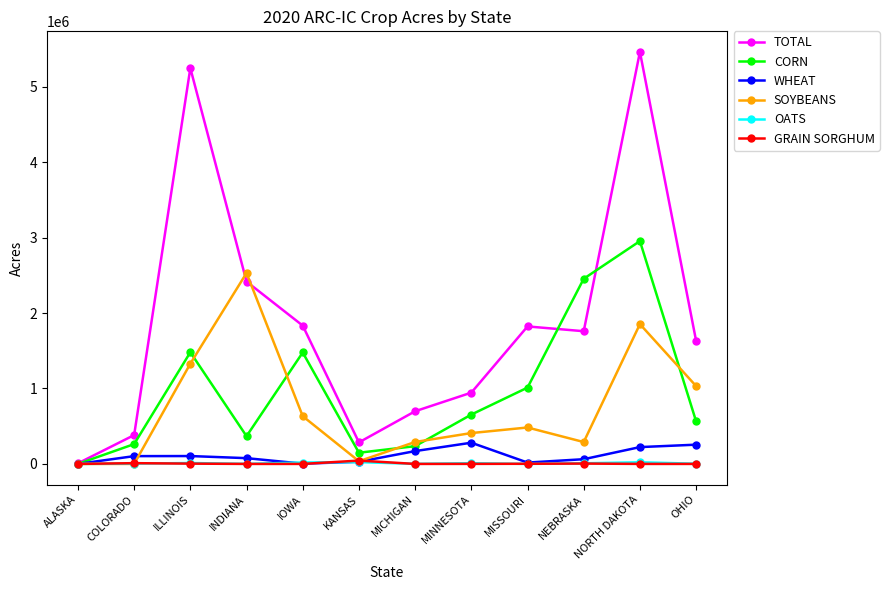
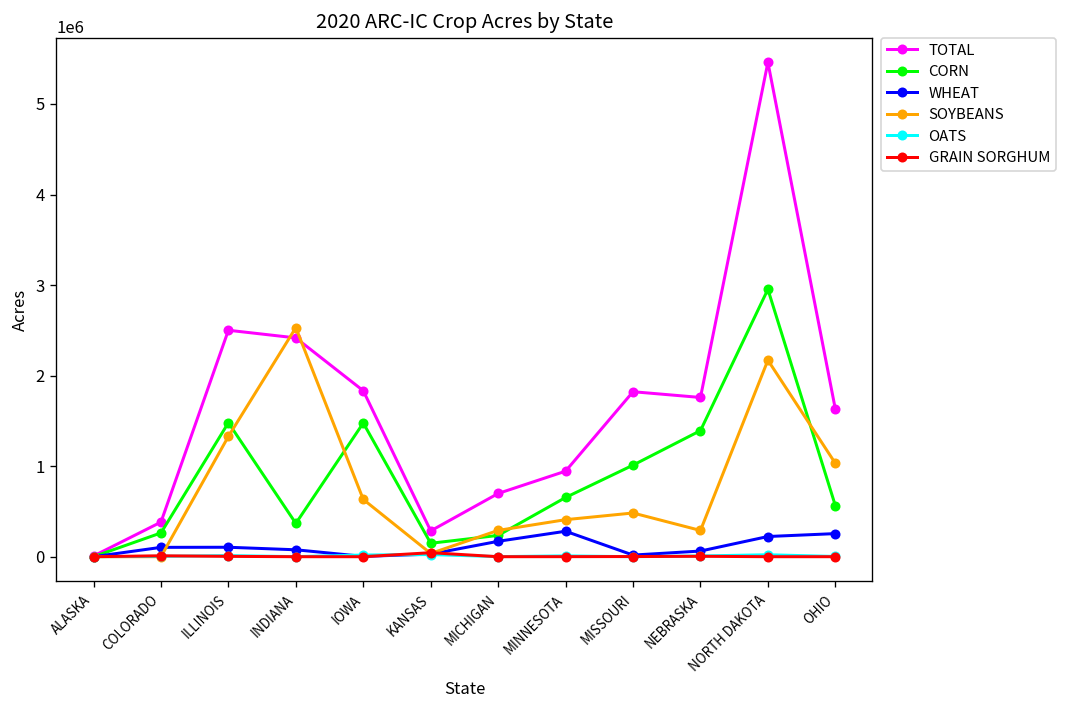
  {
    "TOTAL": {
      "COLORADO": 400000,
-     "ILLINOIS": 5200000,
+     "ILLINOIS": 2500000,
      "INDIANA": 2400000,
      "IOWA": 1800000,
      "KANSAS": 300000,
      "MICHIGAN": 700000,
      "MINNESOTA": 900000,
      "MISSOURI": 1800000,
      "NEBRASKA": 1800000,
      "NORTH DAKOTA": 5500000,
      "OHIO": 1600000
    },
    "CORN": {
      "COLORADO": 300000,
      "ILLINOIS": 1500000,
      "INDIANA": 400000,
      "IOWA": 1500000,
      "KANSAS": 100000,
      "MICHIGAN": 200000,
      "MINNESOTA": 700000,
      "MISSOURI": 1000000,
-     "NEBRASKA": 2500000,
+     "NEBRASKA": 1400000,
      "NORTH DAKOTA": 3000000,
      "OHIO": 600000
    },
    "WHEAT": {
      "COLORADO": 100000,
      "ILLINOIS": 100000,
      "INDIANA": 100000,
      "MICHIGAN": 200000,
      "MINNESOTA": 300000,
      "NEBRASKA": 100000,
      "NORTH DAKOTA": 200000,
      "OHIO": 300000
    },
    "SOYBEANS": {
      "ILLINOIS": 1300000,
      "INDIANA": 2500000,
      "IOWA": 600000,
      "MICHIGAN": 300000,
      "MINNESOTA": 400000,
      "MISSOURI": 500000,
      "NEBRASKA": 300000,
-     "NORTH DAKOTA": 1900000,
+     "NORTH DAKOTA": 2200000,
      "OHIO": 1000000
    }
  }
